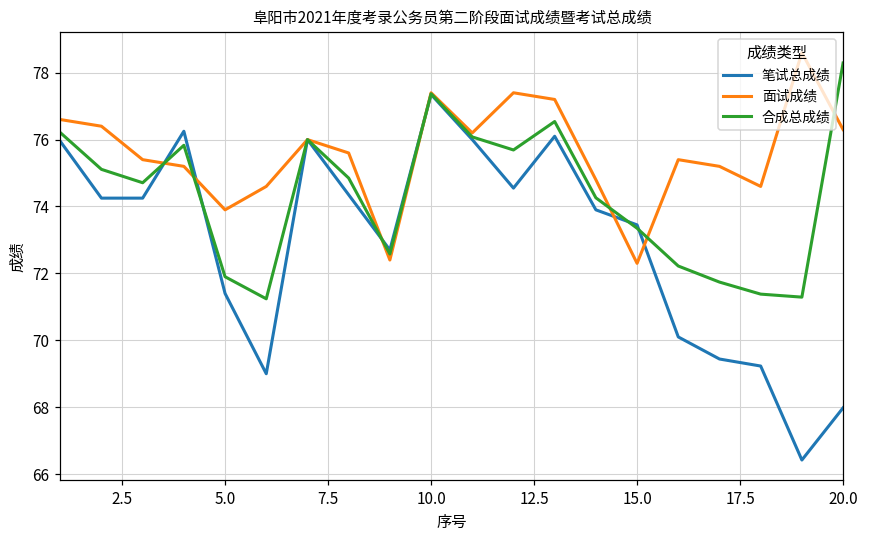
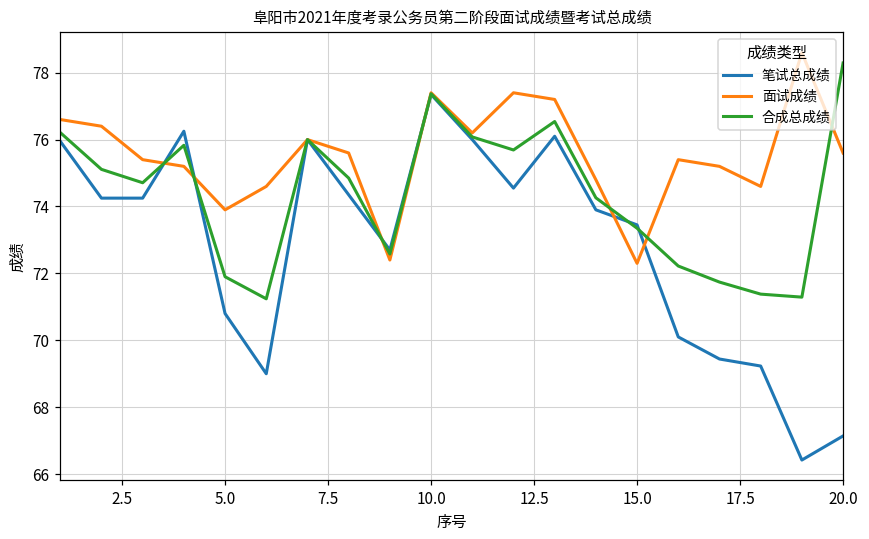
  {
    "笔试总成绩": {
-     "5.0": 71.4,
+     "5.0": 70.8,
      "15.0": 73.5,
-     "20.0": 68.0
+     "20.0": 67.1
    },
    "面试成绩": {
      "5.0": 73.9,
      "15.0": 72.3,
-     "20.0": 76.3
+     "20.0": 75.6
    },
    "合成总成绩": {
      "5.0": 71.9,
      "15.0": 73.4,
      "20.0": 78.3
    }
  }
